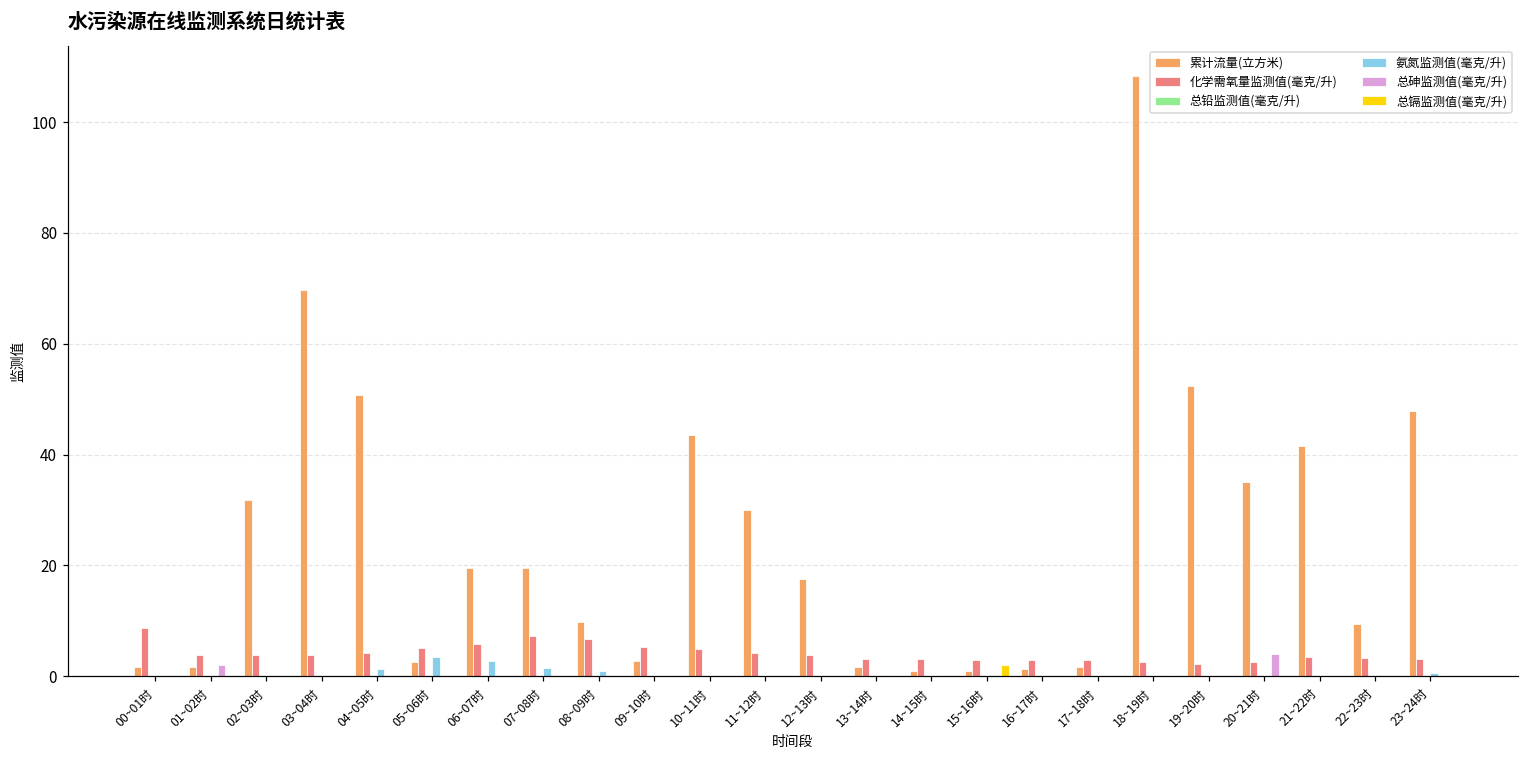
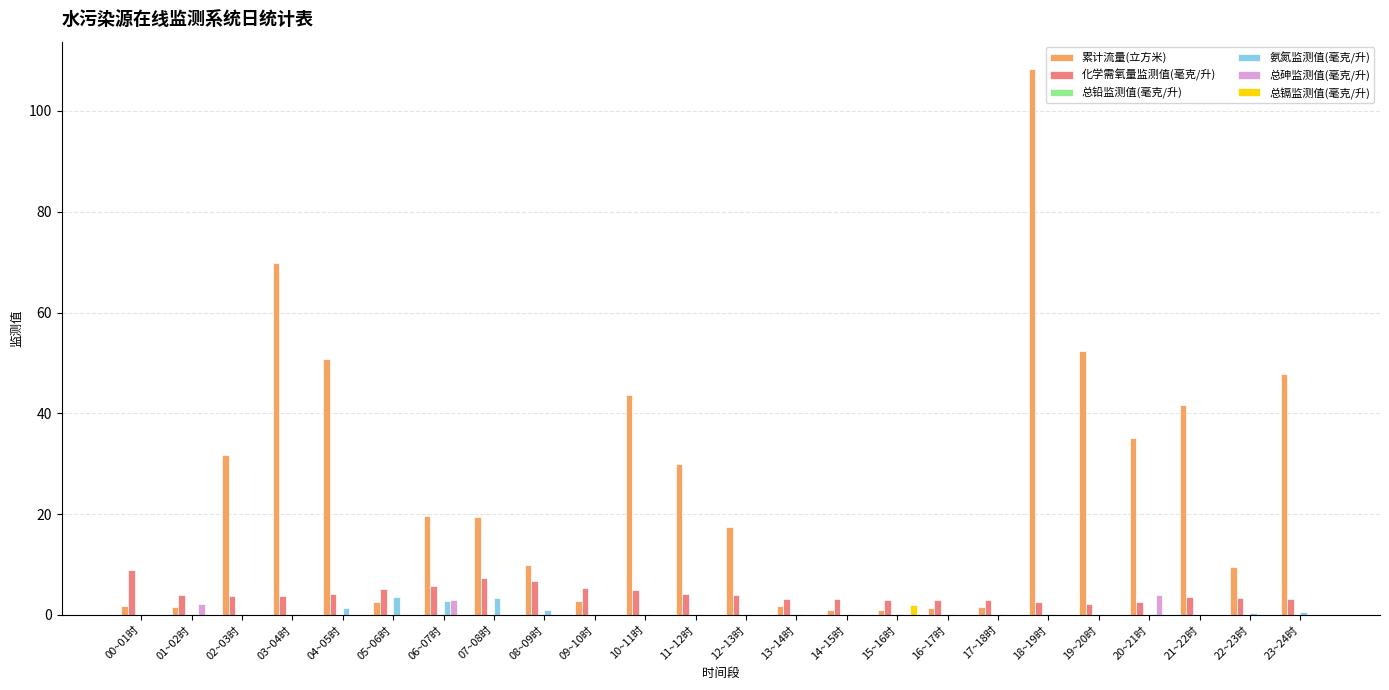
  {
    "氨氮监测值(毫克/升)": {
      "04~05时": 1,
      "05~06时": 3,
      "06~07时": 3,
-     "07~08时": 1,
+     "07~08时": 3,
      "08~09时": 1,
      "23~24时": 1
    },
    "总砷监测值(毫克/升)": {
      "01~02时": 2,
-     "06~07时": 0,
+     "06~07时": 3,
      "20~21时": 4
    },
    "总镉监测值(毫克/升)": {
      "15~16时": 2
    }
  }
